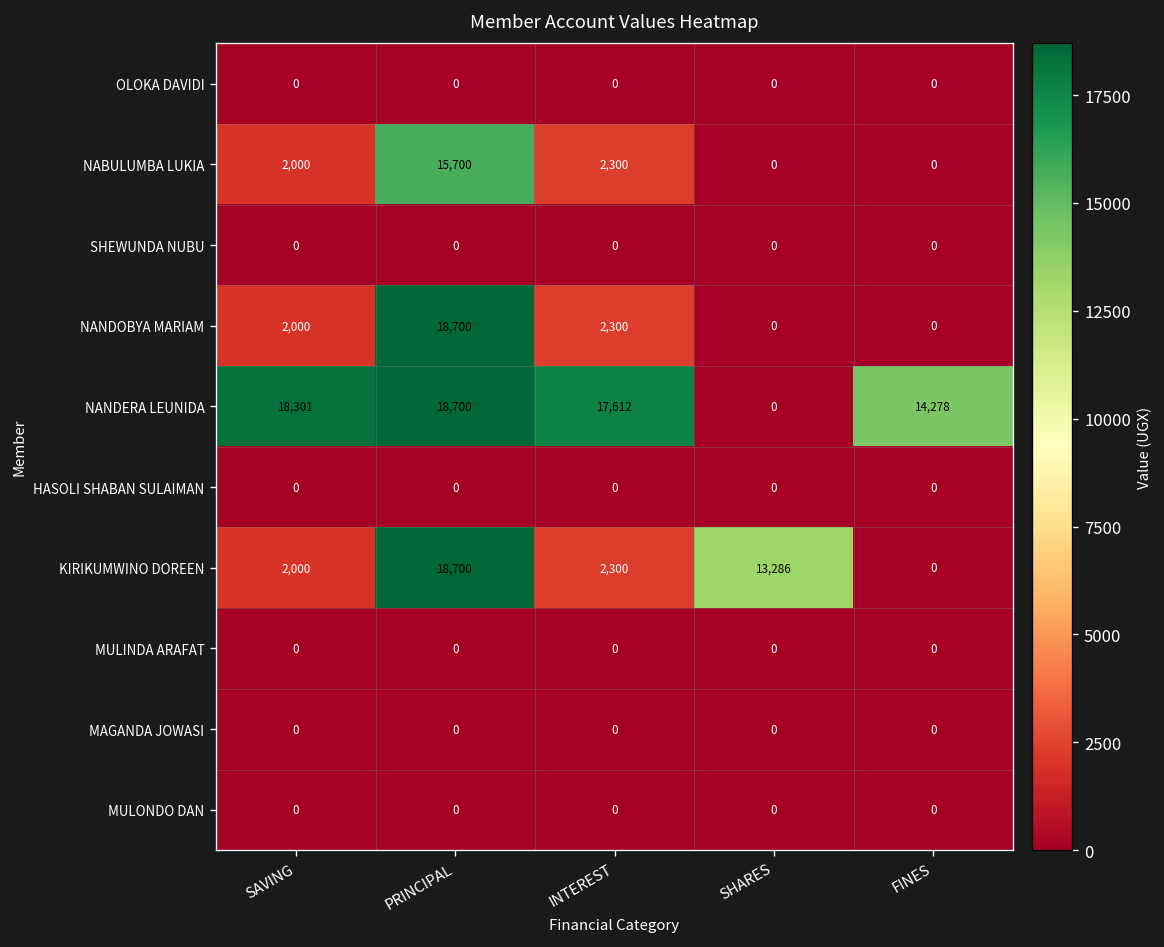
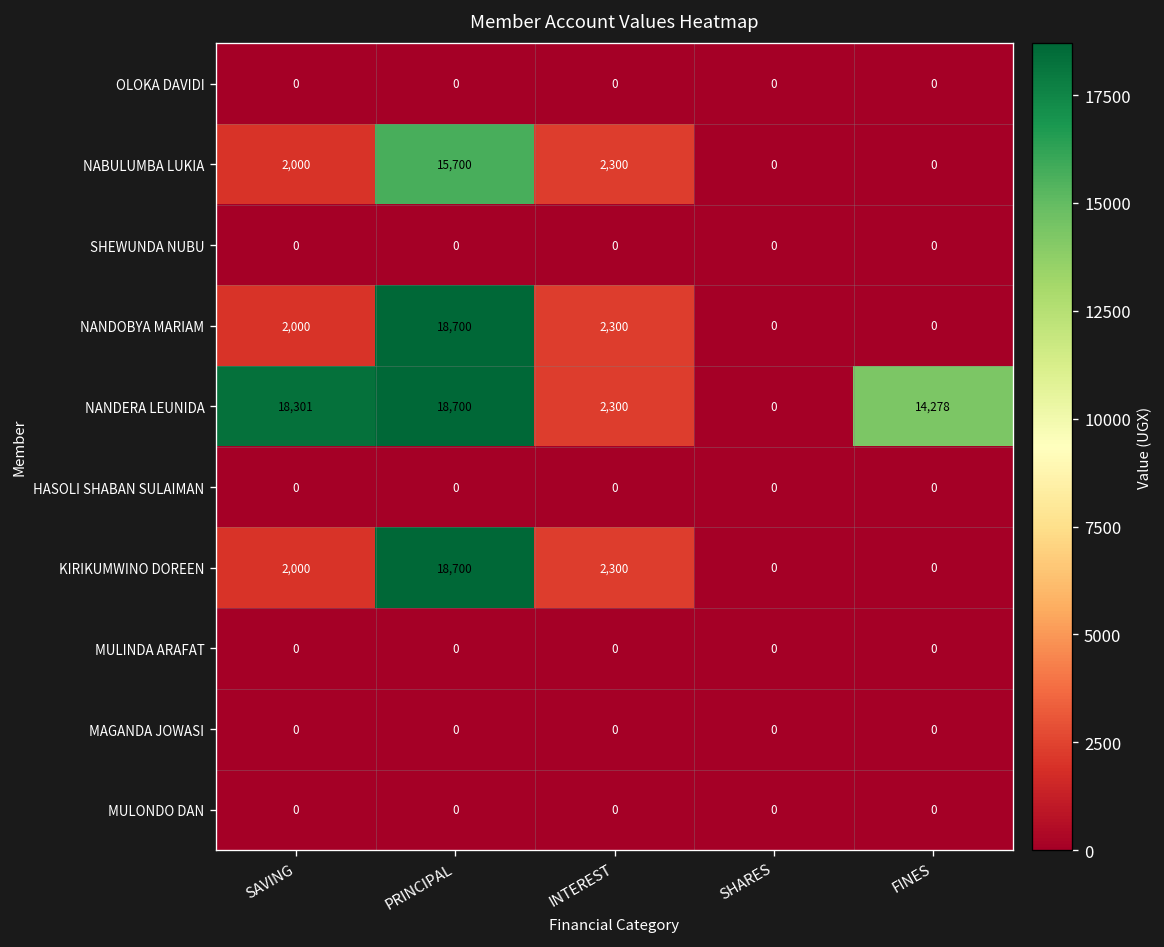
  {
    "OLOKA DAVIDI": {
      "SAVING": "0",
      "PRINCIPAL": "0",
      "INTEREST": "0",
      "SHARES": "0",
      "FINES": "0"
    },
    "NABULUMBA LUKIA": {
      "SAVING": "2,000",
      "PRINCIPAL": "15,700",
      "INTEREST": "2,300",
      "SHARES": "0",
      "FINES": "0"
    },
    "SHEWUNDA NUBU": {
      "SAVING": "0",
      "PRINCIPAL": "0",
      "INTEREST": "0",
      "SHARES": "0",
      "FINES": "0"
    },
    "NANDOBYA MARIAM": {
      "SAVING": "2,000",
      "PRINCIPAL": "18,700",
      "INTEREST": "2,300",
      "SHARES": "0",
      "FINES": "0"
    },
    "NANDERA LEUNIDA": {
      "SAVING": "18,301",
      "PRINCIPAL": "18,700",
-     "INTEREST": "17,612",
+     "INTEREST": "2,300",
      "SHARES": "0",
      "FINES": "14,278"
    },
    "HASOLI SHABAN SULAIMAN": {
      "SAVING": "0",
      "PRINCIPAL": "0",
      "INTEREST": "0",
      "SHARES": "0",
      "FINES": "0"
    },
    "KIRIKUMWINO DOREEN": {
      "SAVING": "2,000",
      "PRINCIPAL": "18,700",
      "INTEREST": "2,300",
-     "SHARES": "13,286",
+     "SHARES": "0",
      "FINES": "0"
    },
    "MULINDA ARAFAT": {
      "SAVING": "0",
      "PRINCIPAL": "0",
      "INTEREST": "0",
      "SHARES": "0",
      "FINES": "0"
    },
    "MAGANDA JOWASI": {
      "SAVING": "0",
      "PRINCIPAL": "0",
      "INTEREST": "0",
      "SHARES": "0",
      "FINES": "0"
    },
    "MULONDO DAN": {
      "SAVING": "0",
      "PRINCIPAL": "0",
      "INTEREST": "0",
      "SHARES": "0",
      "FINES": "0"
    }
  }
